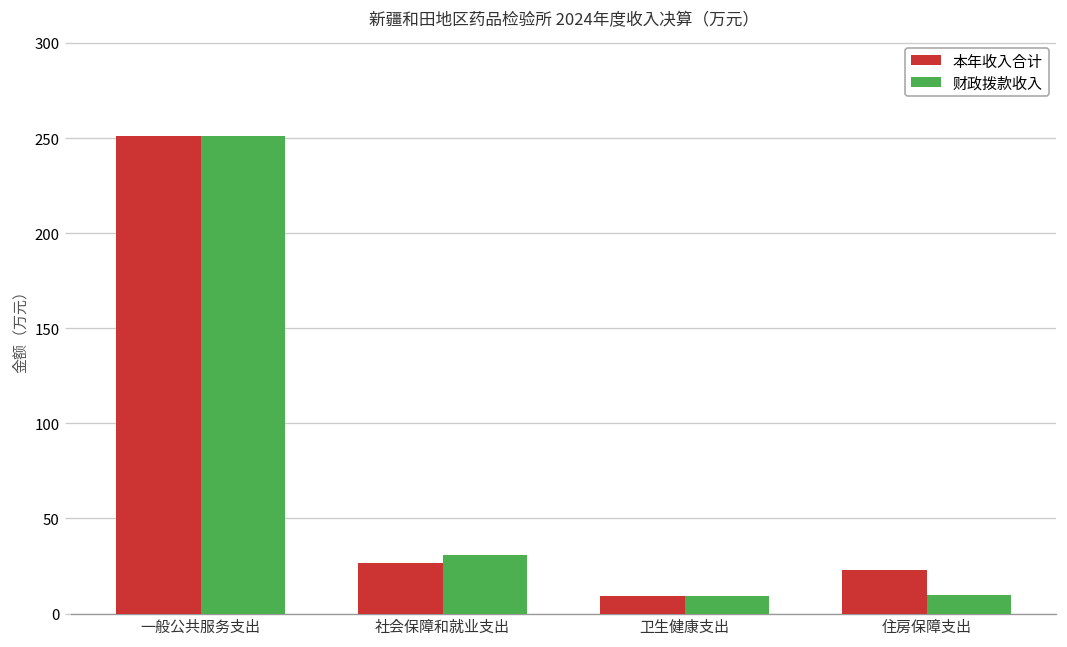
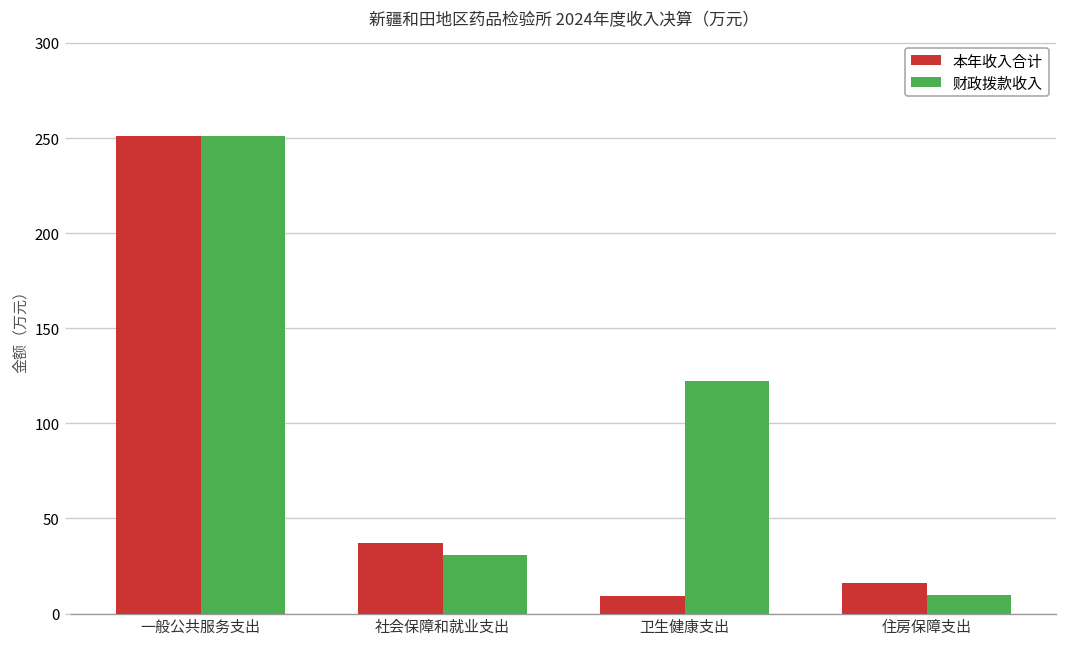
  {
    "本年收入合计": {
      "一般公共服务支出": 251,
-     "社会保障和就业支出": 26,
+     "社会保障和就业支出": 37,
      "卫生健康支出": 9,
-     "住房保障支出": 23
+     "住房保障支出": 16
    },
    "财政拨款收入": {
      "一般公共服务支出": 251,
      "社会保障和就业支出": 31,
-     "卫生健康支出": 9,
+     "卫生健康支出": 122,
      "住房保障支出": 10
    }
  }
